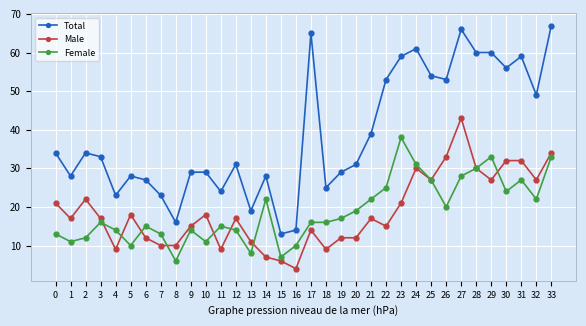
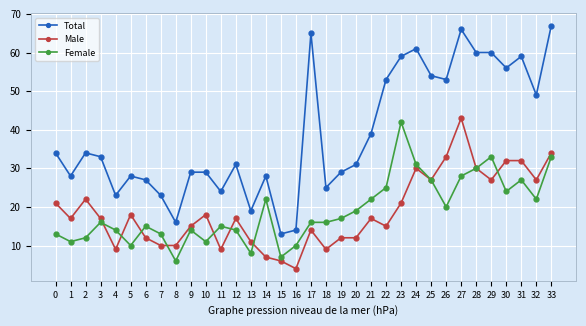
  {
    "Total": {
      "0": 34,
      "1": 28,
      "2": 34,
      "3": 33,
      "4": 23,
      "5": 28,
      "6": 27,
      "7": 23,
      "8": 16,
      "9": 29,
      "10": 29,
      "11": 24,
      "12": 31,
      "13": 19,
      "14": 28,
      "15": 13,
      "16": 14,
      "17": 65,
      "18": 25,
      "19": 29,
      "20": 31,
      "21": 39,
      "22": 53,
      "23": 59,
      "24": 61,
      "25": 54,
      "26": 53,
      "27": 66,
      "28": 60,
      "29": 60,
      "30": 56,
      "31": 59,
      "32": 49,
      "33": 67
    },
    "Male": {
      "0": 21,
      "1": 17,
      "2": 22,
      "3": 17,
      "4": 9,
      "5": 18,
      "6": 12,
      "7": 10,
      "8": 10,
      "9": 15,
      "10": 18,
      "11": 9,
      "12": 17,
      "13": 11,
      "14": 7,
      "15": 6,
      "16": 4,
      "17": 14,
      "18": 9,
      "19": 12,
      "20": 12,
      "21": 17,
      "22": 15,
      "23": 21,
      "24": 30,
      "26": 33,
      "27": 43,
      "29": 27,
      "30": 32,
      "31": 32,
      "32": 27,
      "33": 34
    },
    "Female": {
      "0": 13,
      "1": 11,
      "2": 12,
      "3": 16,
      "4": 14,
      "5": 10,
      "6": 15,
      "7": 13,
      "8": 6,
      "9": 14,
      "10": 11,
      "11": 15,
      "12": 14,
      "13": 8,
      "14": 22,
      "15": 7,
      "16": 10,
      "17": 16,
      "18": 16,
      "19": 17,
      "20": 19,
      "21": 22,
      "22": 25,
-     "23": 38,
+     "23": 42,
      "24": 31,
      "26": 20,
      "27": 28,
      "29": 33,
      "30": 24,
      "31": 27,
      "32": 22,
      "33": 33
    }
  }
